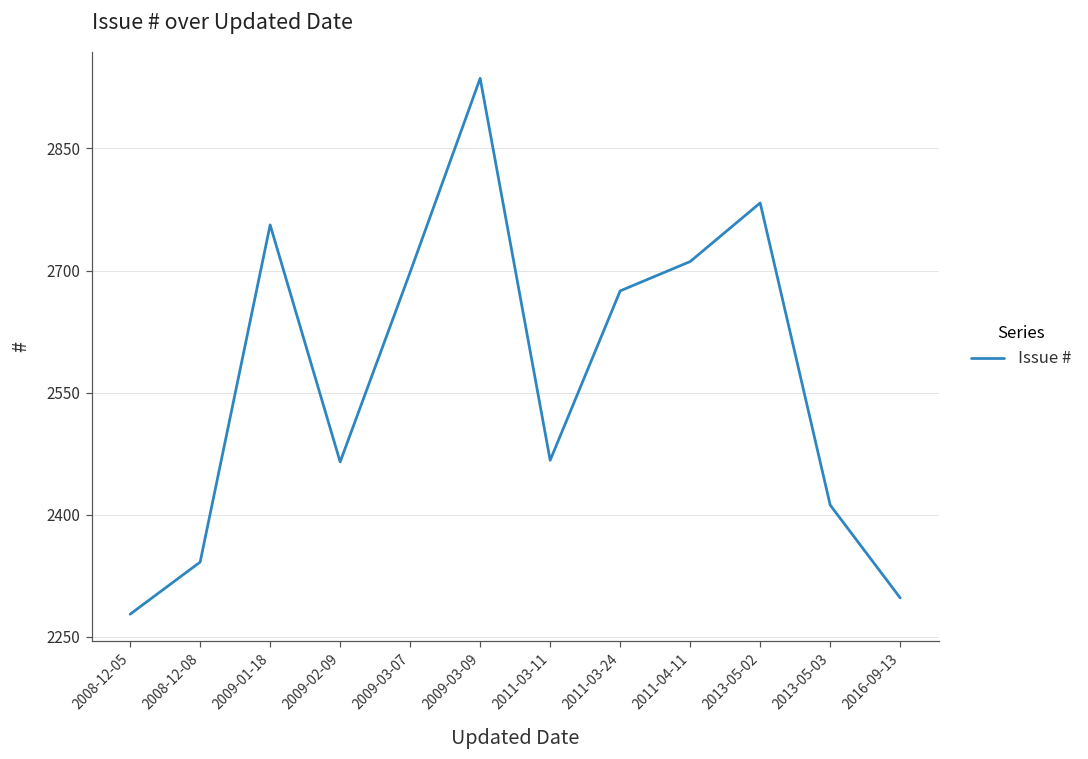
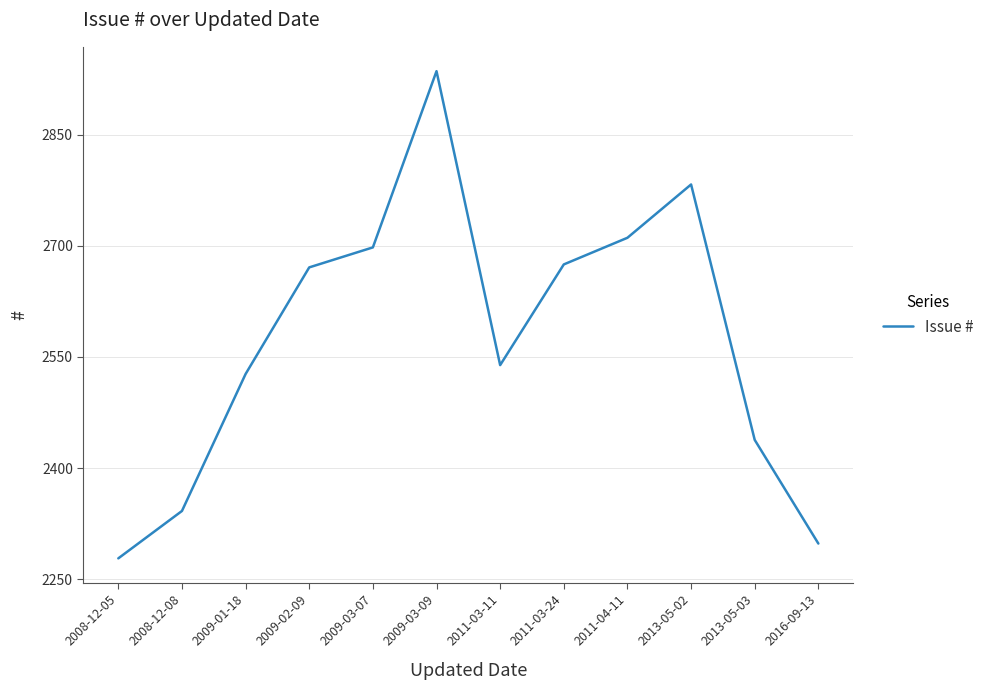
  {
    "2008-12-05": 2280,
    "2008-12-08": 2340,
-   "2009-01-18": 2760,
-   "2009-02-09": 2470,
+   "2009-01-18": 2530,
+   "2009-02-09": 2670,
    "2009-03-07": 2700,
    "2009-03-09": 2940,
-   "2011-03-11": 2470,
+   "2011-03-11": 2540,
    "2011-03-24": 2680,
    "2011-04-11": 2710,
    "2013-05-02": 2780,
-   "2013-05-03": 2410,
+   "2013-05-03": 2440,
    "2016-09-13": 2300
  }
